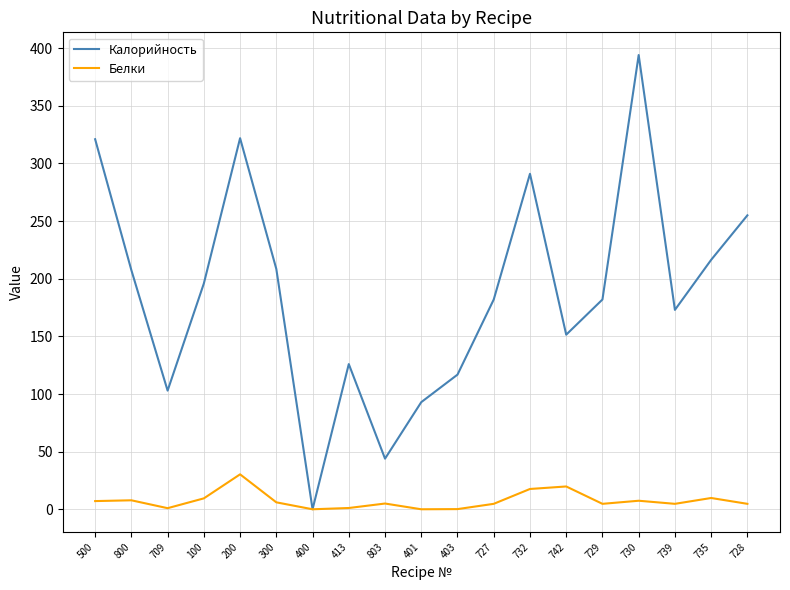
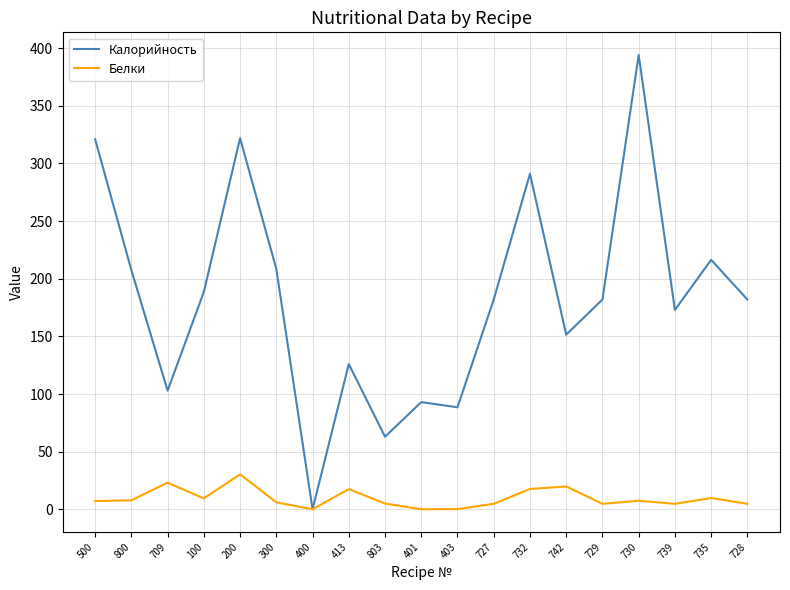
  {
    "Калорийность": {
      "500": 321,
      "800": 207,
      "709": 103,
-     "100": 196,
+     "100": 189,
      "200": 322,
      "300": 208,
      "413": 126,
-     "803": 44,
+     "803": 63,
      "401": 93,
-     "403": 117,
+     "403": 89,
      "727": 182,
      "732": 291,
      "742": 152,
      "729": 182,
      "730": 394,
      "739": 173,
      "735": 216,
-     "728": 255
+     "728": 182
    },
    "Белки": {
      "500": 7,
      "800": 8,
-     "709": 1,
+     "709": 23,
      "100": 10,
      "200": 30,
      "300": 6,
-     "413": 1,
+     "413": 18,
      "803": 5,
      "401": 0,
      "403": 0,
      "727": 5,
      "732": 18,
      "742": 20,
      "729": 5,
      "730": 8,
      "739": 5,
      "735": 10,
      "728": 5
    }
  }
